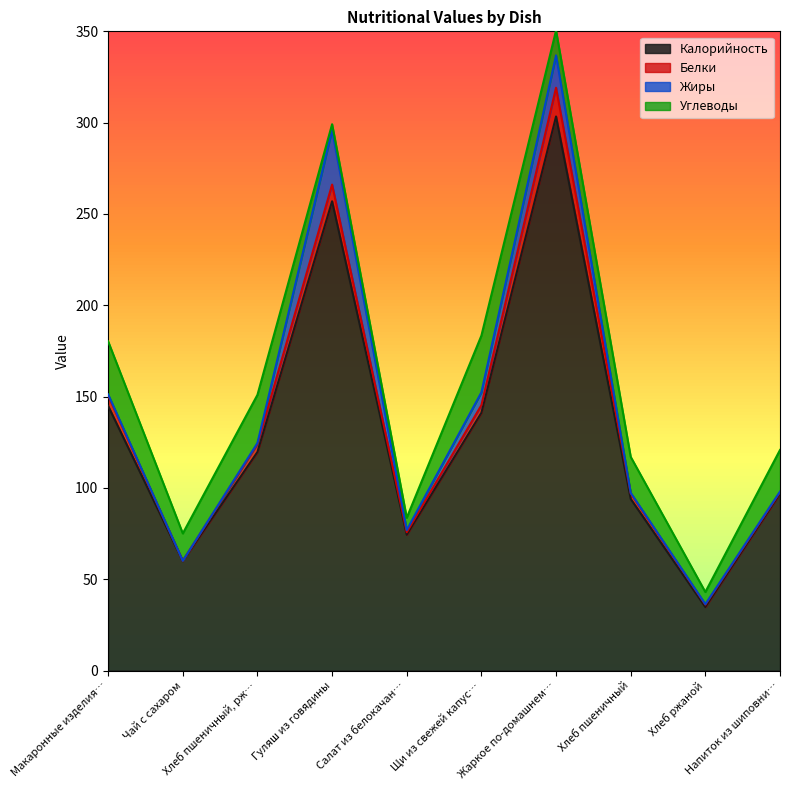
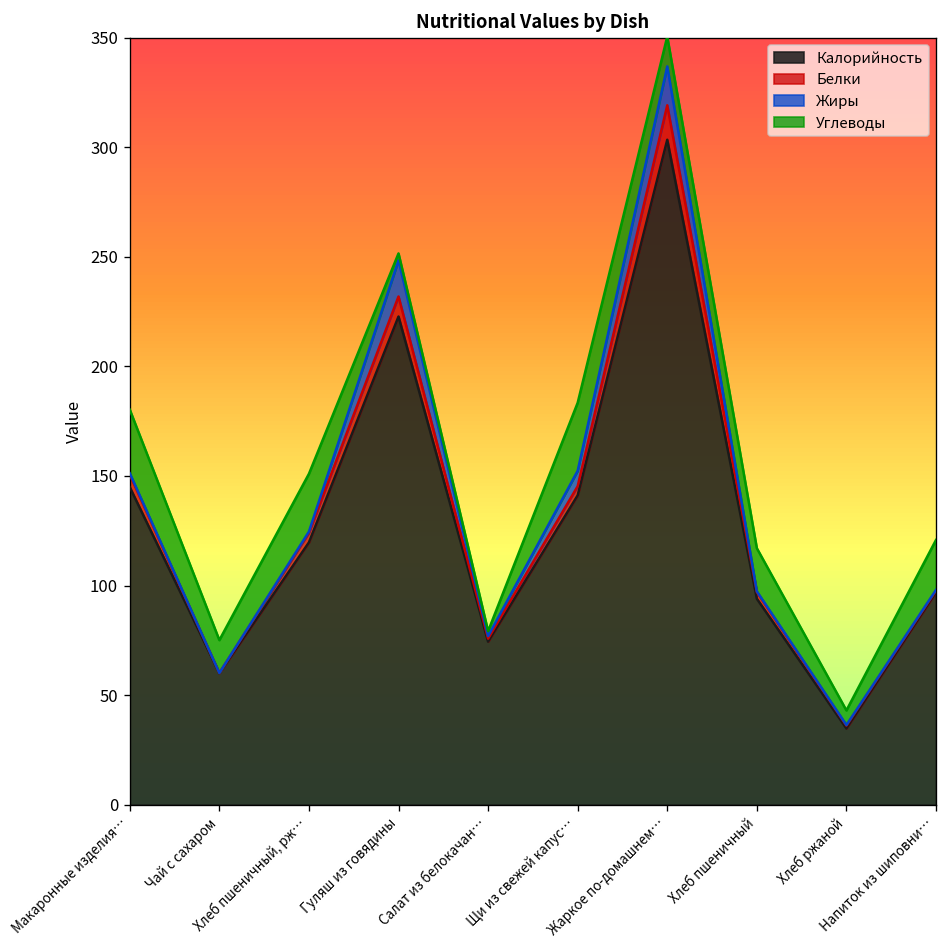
  {
    "Калорийность": {
      "Макаронные изделия…": 145,
      "Хлеб пшеничный, рж…": 120,
-     "Гуляш из говядины": 257,
+     "Гуляш из говядины": 223,
      "Щи из свежей капус…": 141,
      "Жаркое по-домашнем…": 303,
      "Хлеб пшеничный": 94
    },
    "Белки": {
      "Гуляш из говядины": 9,
      "Щи из свежей капус…": 4,
      "Жаркое по-домашнем…": 16
    },
    "Жиры": {
-     "Гуляш из говядины": 30,
+     "Гуляш из говядины": 17,
      "Щи из свежей капус…": 7,
      "Жаркое по-домашнем…": 18
    },
    "Углеводы": {
      "Макаронные изделия…": 29,
      "Чай с сахаром": 15,
      "Хлеб пшеничный, рж…": 26,
      "Гуляш из говядины": 3,
-     "Салат из белокачан…": 7,
+     "Салат из белокачан…": 2,
      "Щи из свежей капус…": 31,
      "Жаркое по-домашнем…": 14,
      "Хлеб пшеничный": 20,
      "Хлеб ржаной": 7,
      "Напиток из шиповни…": 23
    }
  }
